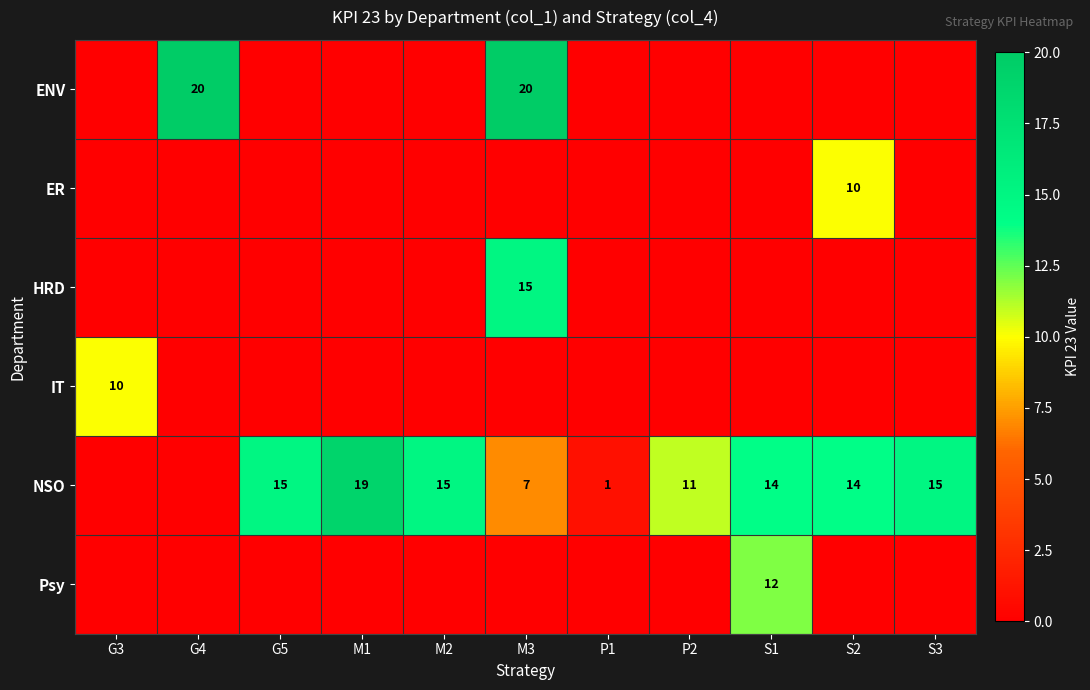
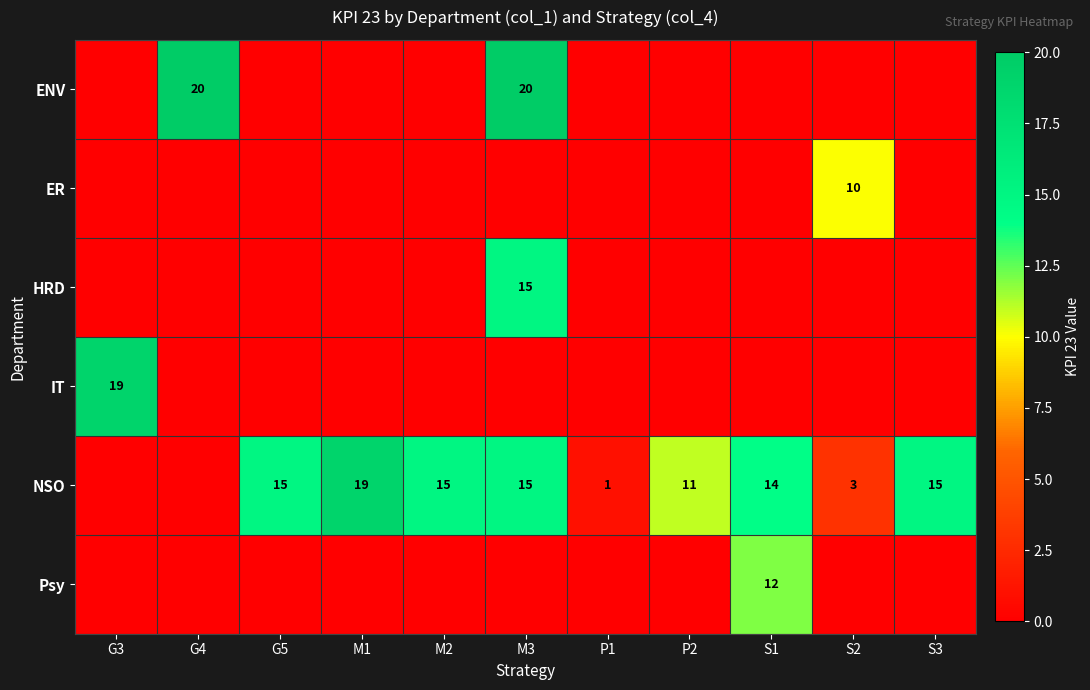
  {
    "ENV": {
      "G4": 20,
      "M3": 20
    },
    "ER": {
      "S2": 10
    },
    "HRD": {
      "M3": 15
    },
    "IT": {
-     "G3": 10
+     "G3": 19
    },
    "NSO": {
      "G5": 15,
      "M1": 19,
      "M2": 15,
-     "M3": 7,
+     "M3": 15,
      "P1": 1,
      "P2": 11,
      "S1": 14,
-     "S2": 14,
+     "S2": 3,
      "S3": 15
    },
    "Psy": {
      "S1": 12
    }
  }
